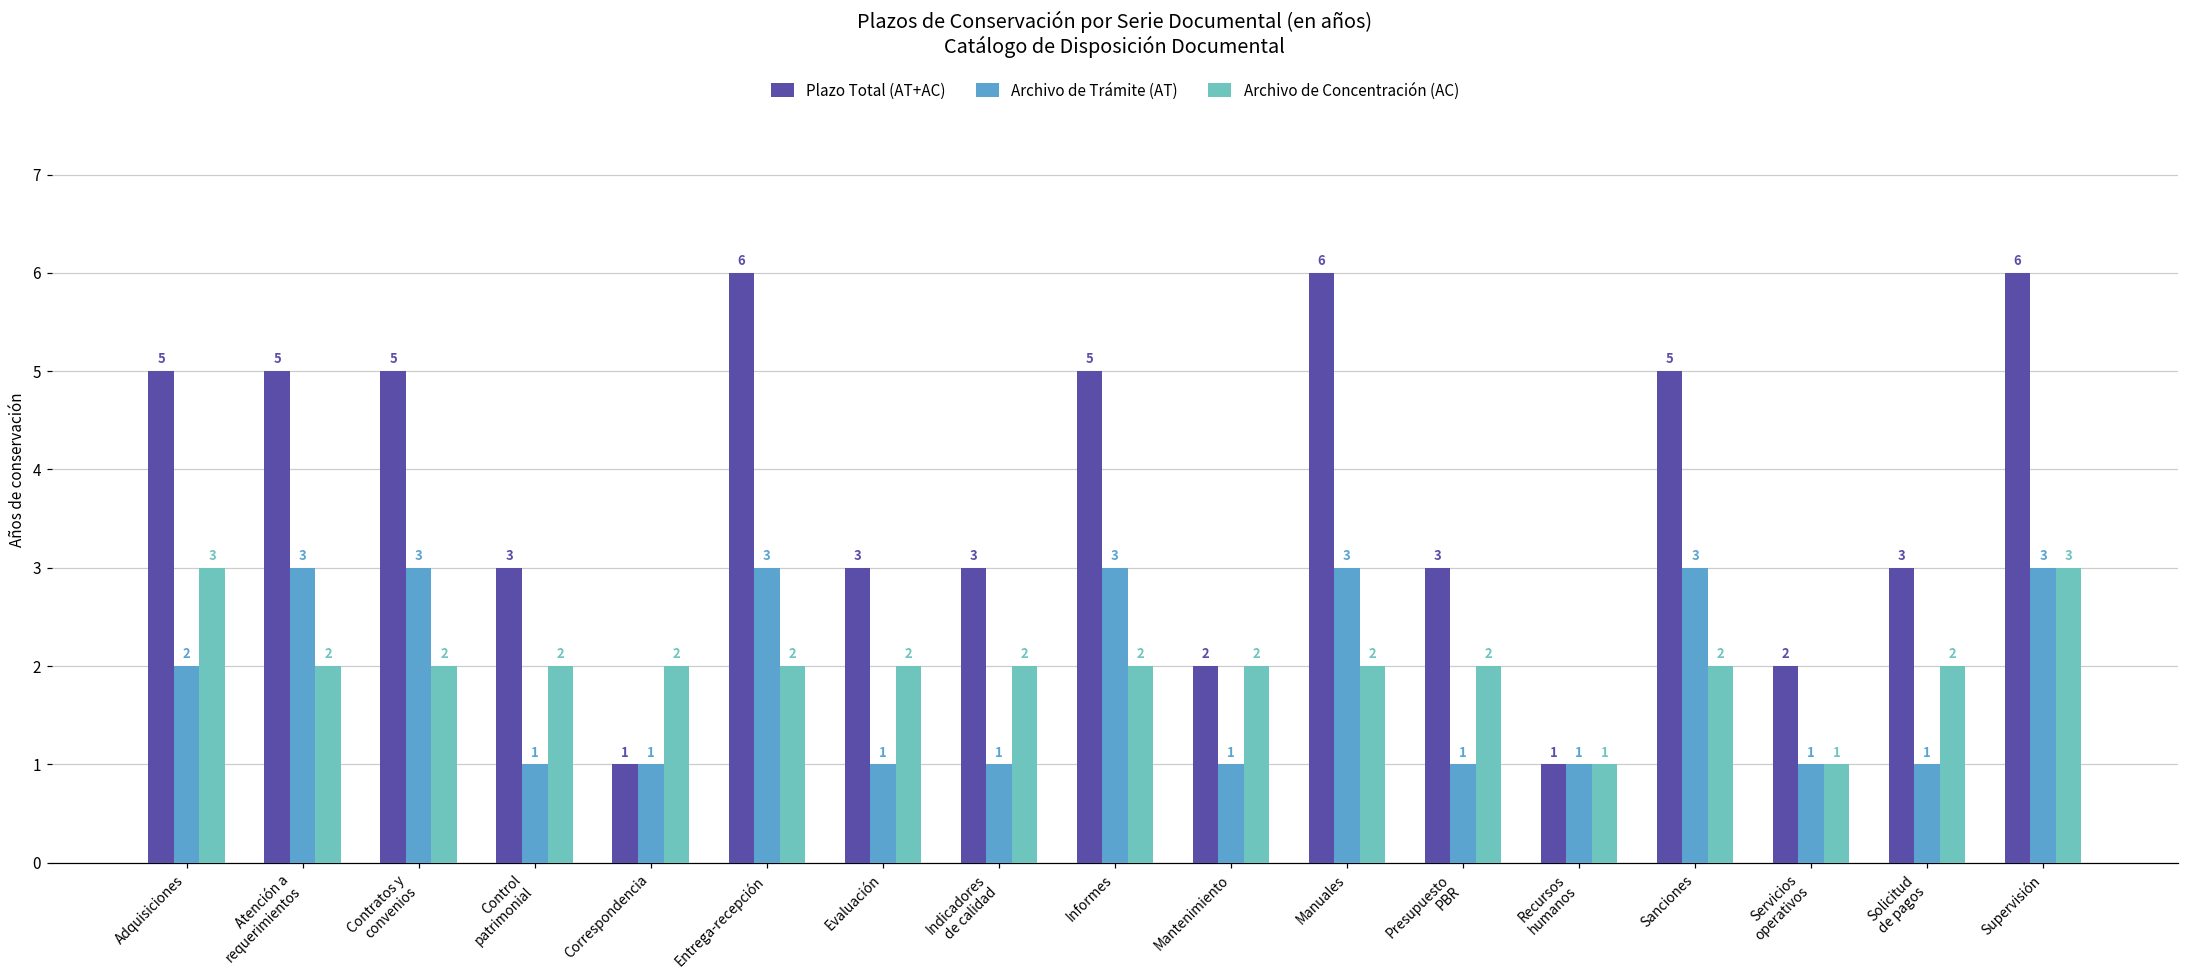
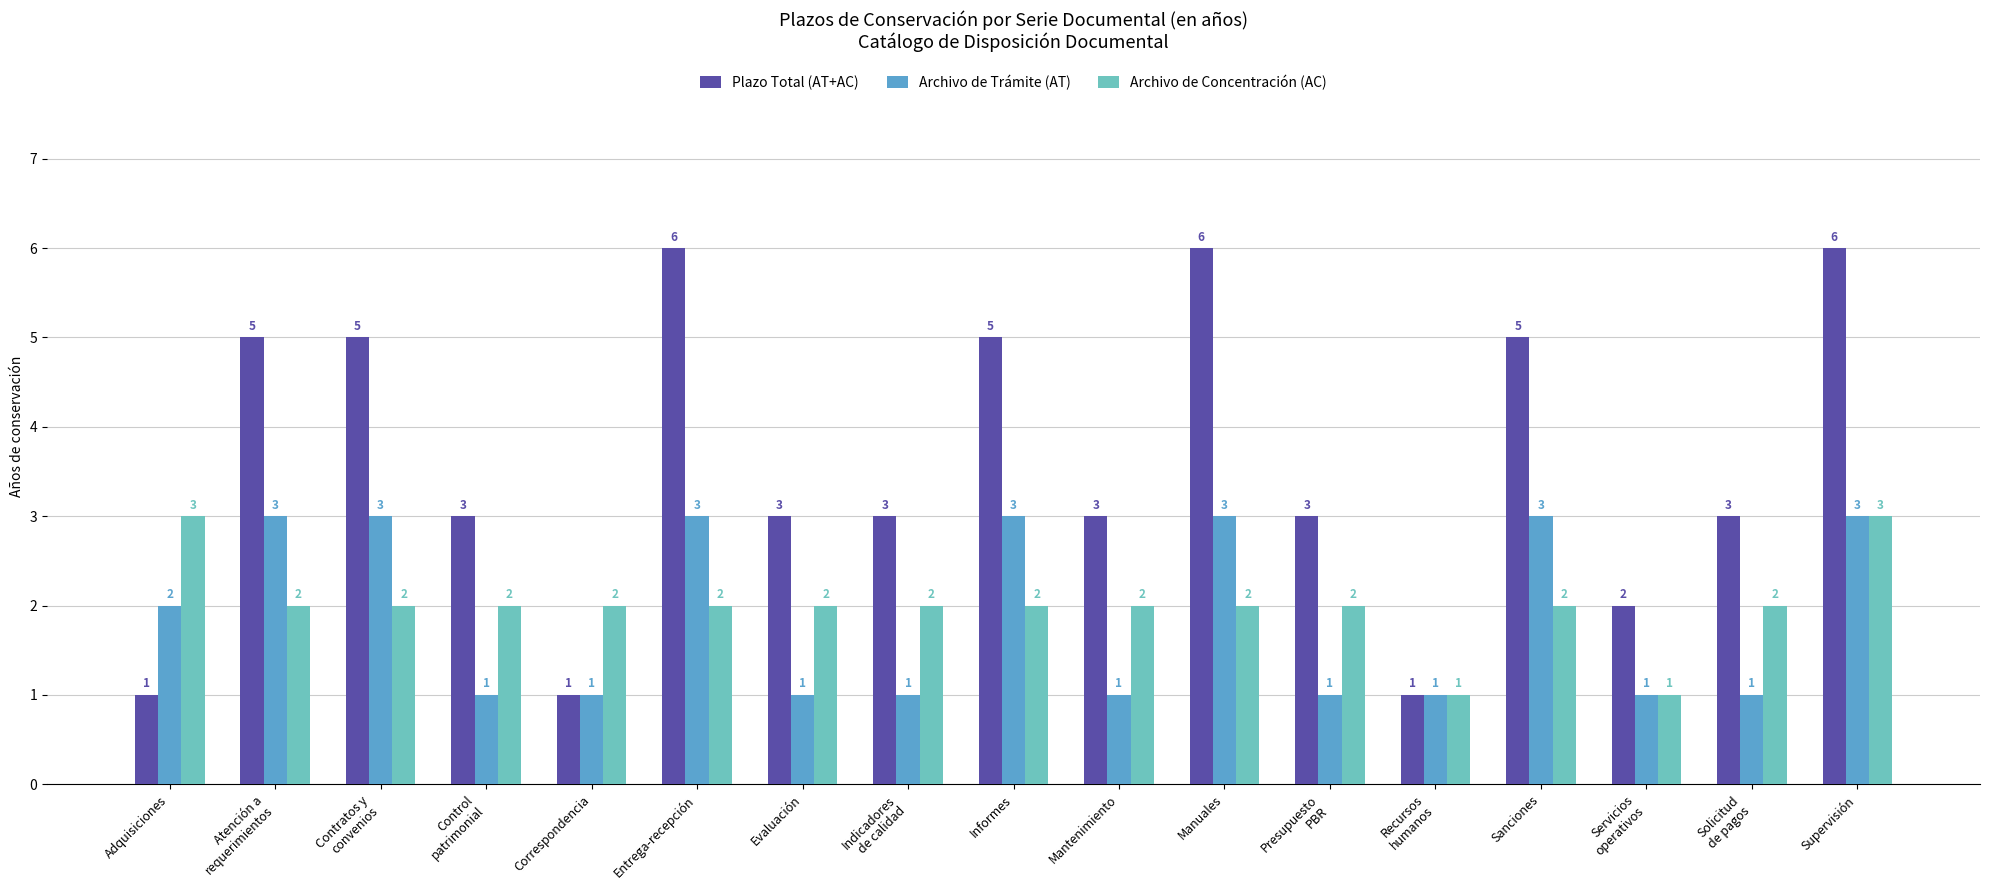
  {
    "Plazo Total (AT+AC)": {
-     "Adquisiciones": 5,
+     "Adquisiciones": 1,
      "Atención a requerimientos": 5,
      "Contratos y convenios": 5,
      "Control patrimonial": 3,
      "Correspondencia": 1,
      "Entrega-recepción": 6,
      "Evaluación": 3,
      "Indicadores de calidad": 3,
      "Informes": 5,
-     "Mantenimiento": 2,
+     "Mantenimiento": 3,
      "Manuales": 6,
      "Presupuesto PBR": 3,
      "Recursos humanos": 1,
      "Sanciones": 5,
      "Servicios operativos": 2,
      "Solicitud de pagos": 3,
      "Supervisión": 6
    }
  }
